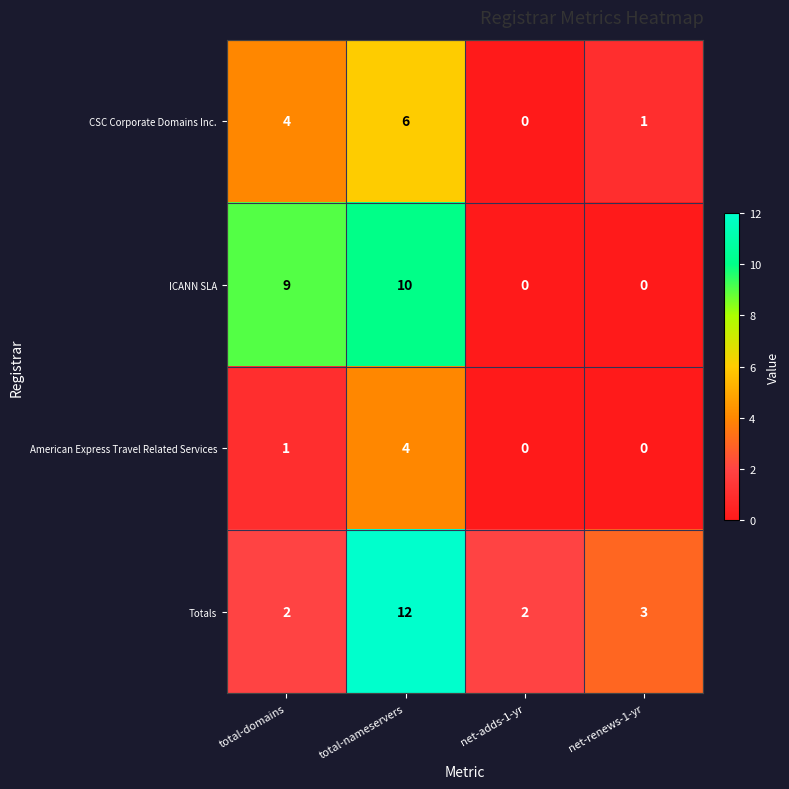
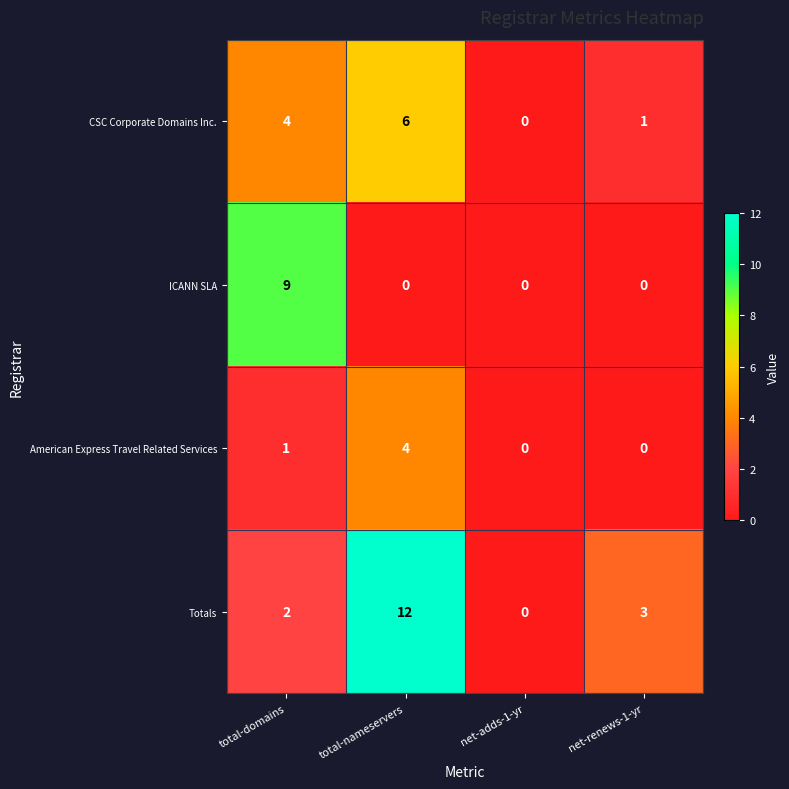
  {
    "CSC Corporate Domains Inc.": {
      "total-domains": 4,
      "total-nameservers": 6,
      "net-adds-1-yr": 0,
      "net-renews-1-yr": 1
    },
    "ICANN SLA": {
      "total-domains": 9,
-     "total-nameservers": 10,
+     "total-nameservers": 0,
      "net-adds-1-yr": 0,
      "net-renews-1-yr": 0
    },
    "American Express Travel Related Services": {
      "total-domains": 1,
      "total-nameservers": 4,
      "net-adds-1-yr": 0,
      "net-renews-1-yr": 0
    },
    "Totals": {
      "total-domains": 2,
      "total-nameservers": 12,
-     "net-adds-1-yr": 2,
+     "net-adds-1-yr": 0,
      "net-renews-1-yr": 3
    }
  }
